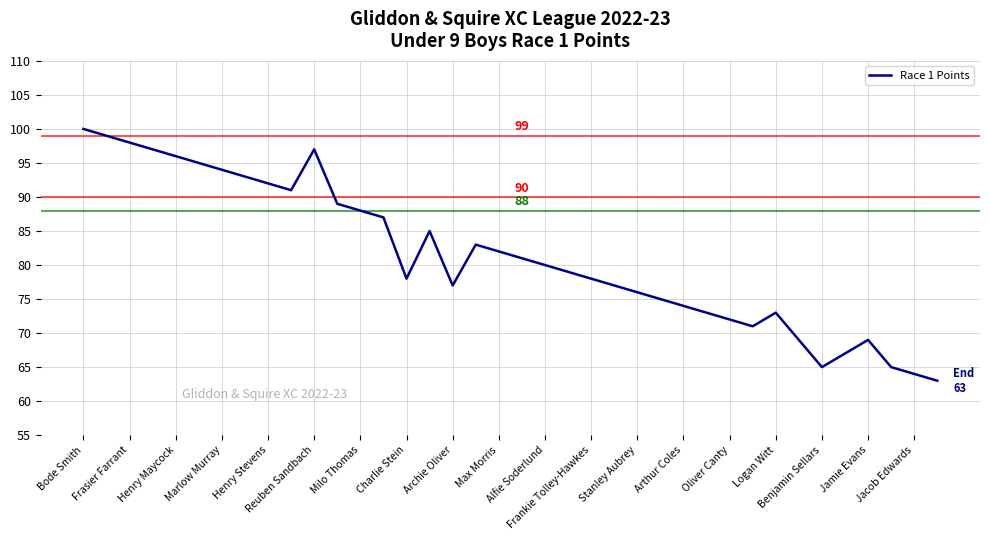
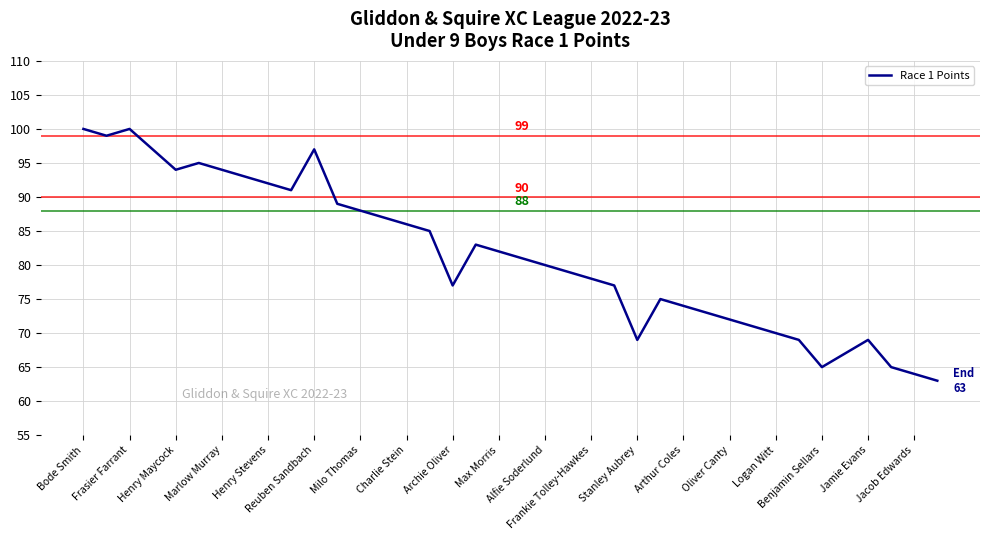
  {
    "Bode Smith": 100,
-   "Frasier Farrant": 98,
-   "Henry Maycock": 96,
+   "Frasier Farrant": 100,
+   "Henry Maycock": 94,
    "Marlow Murray": 94,
    "Henry Stevens": 92,
    "Reuben Sandbach": 97,
    "Milo Thomas": 88,
-   "Charlie Stein": 78,
+   "Charlie Stein": 86,
    "Archie Oliver": 77,
    "Max Morris": 82,
    "Alfie Soderlund": 80,
    "Frankie Tolley-Hawkes": 78,
-   "Stanley Aubrey": 76,
+   "Stanley Aubrey": 69,
    "Arthur Coles": 74,
    "Oliver Canty": 72,
-   "Logan Witt": 73,
+   "Logan Witt": 70,
    "Benjamin Sellars": 65,
    "Jamie Evans": 69,
    "Jacob Edwards": 64
  }
